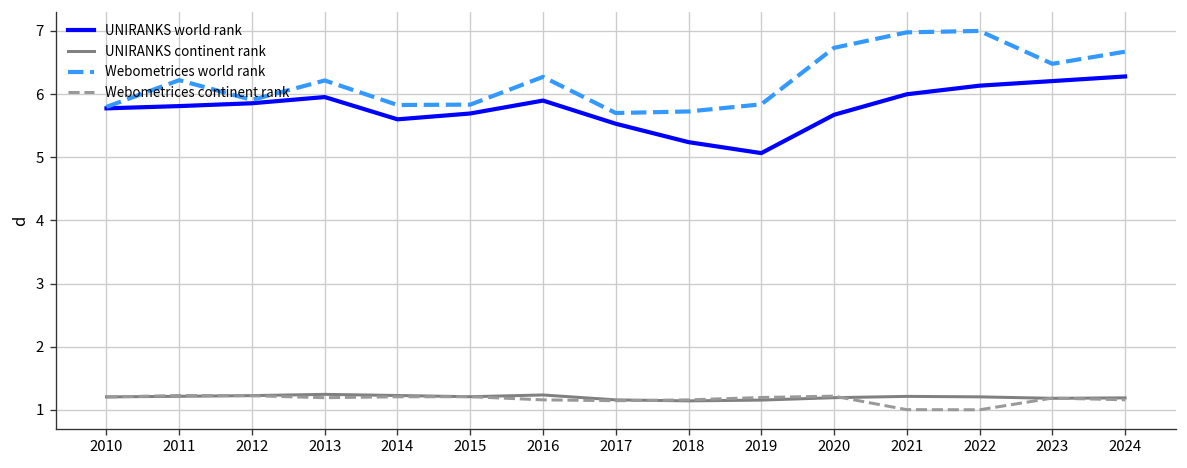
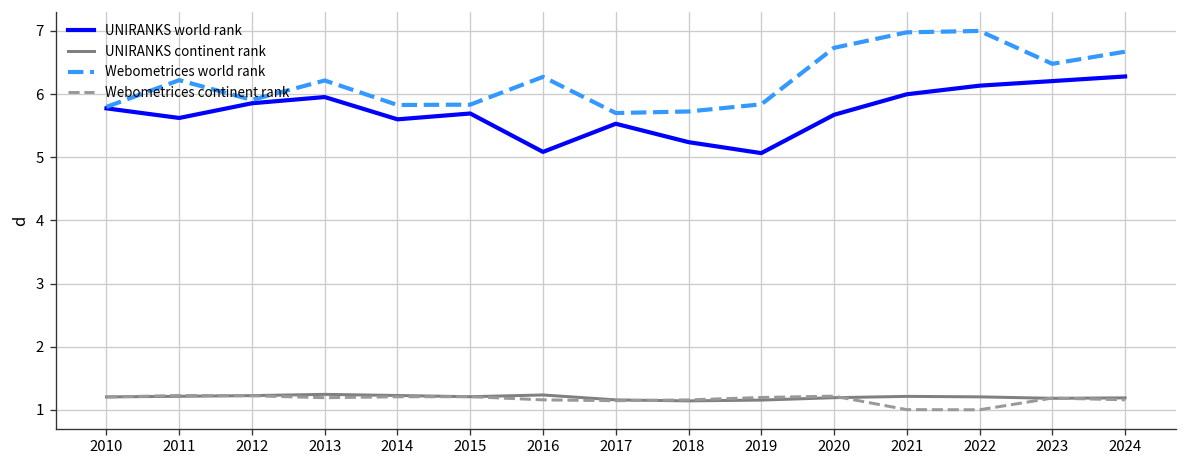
  {
    "UNIRANKS world rank": {
-     "2011": 5.8,
+     "2011": 5.6,
      "2012": 5.9,
      "2013": 6.0,
      "2014": 5.6,
      "2015": 5.7,
-     "2016": 5.9,
+     "2016": 5.1,
      "2017": 5.5,
      "2018": 5.2,
      "2019": 5.1,
      "2020": 5.7,
      "2021": 6.0,
      "2022": 6.1,
      "2023": 6.2,
      "2024": 6.3
    },
    "Webometrices world rank": {
      "2011": 6.2,
      "2012": 5.9,
      "2013": 6.2,
      "2014": 5.8,
      "2015": 5.8,
      "2016": 6.3,
      "2017": 5.7,
      "2018": 5.7,
      "2019": 5.8,
      "2020": 6.7,
      "2021": 7.0,
      "2022": 7.0,
      "2023": 6.5,
      "2024": 6.7
    }
  }
